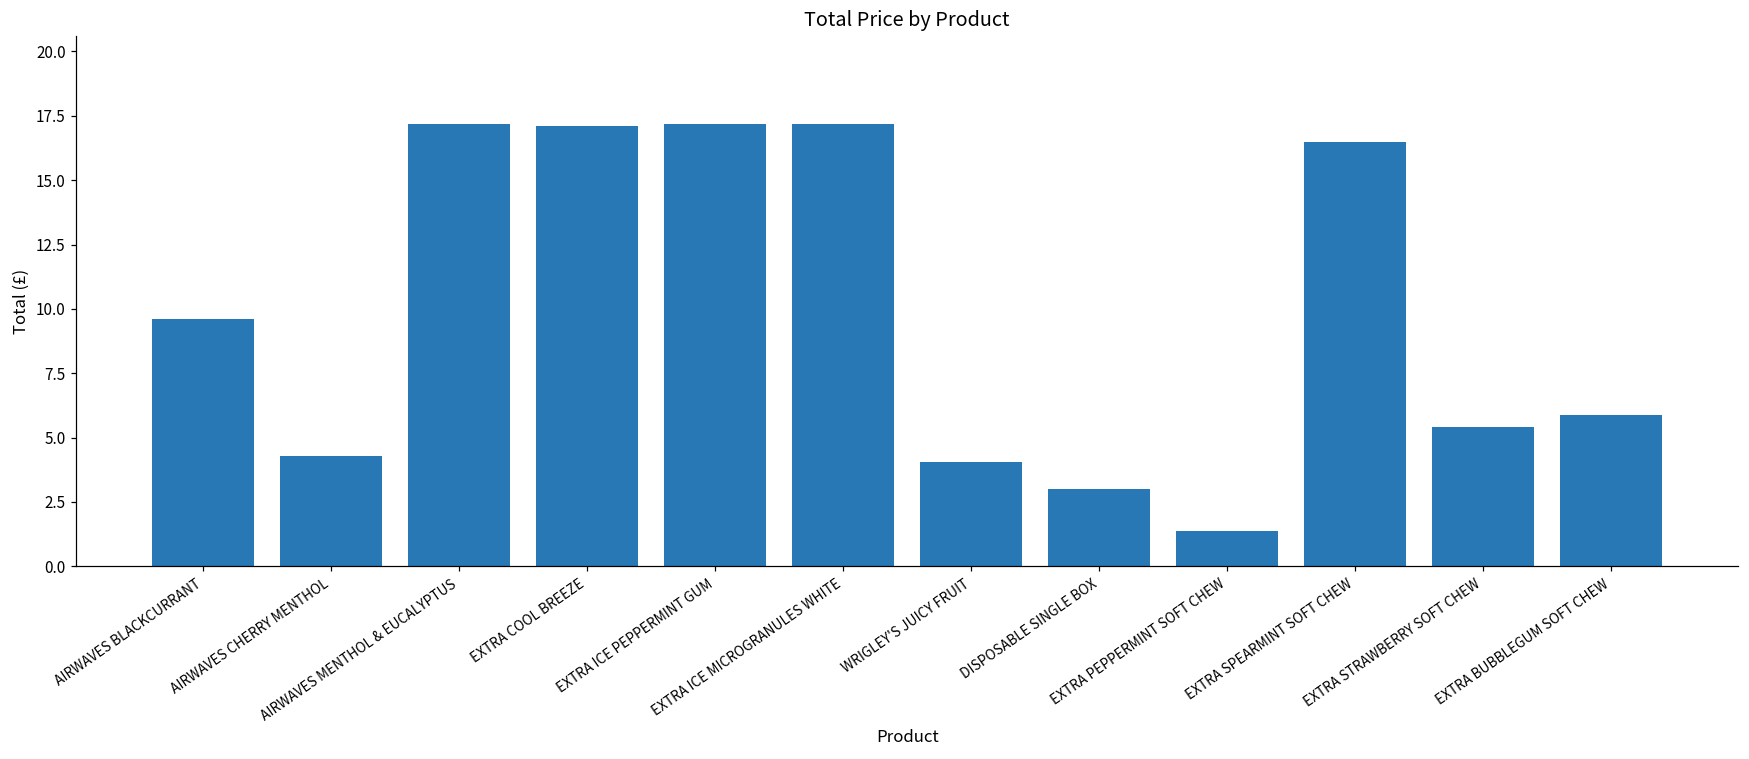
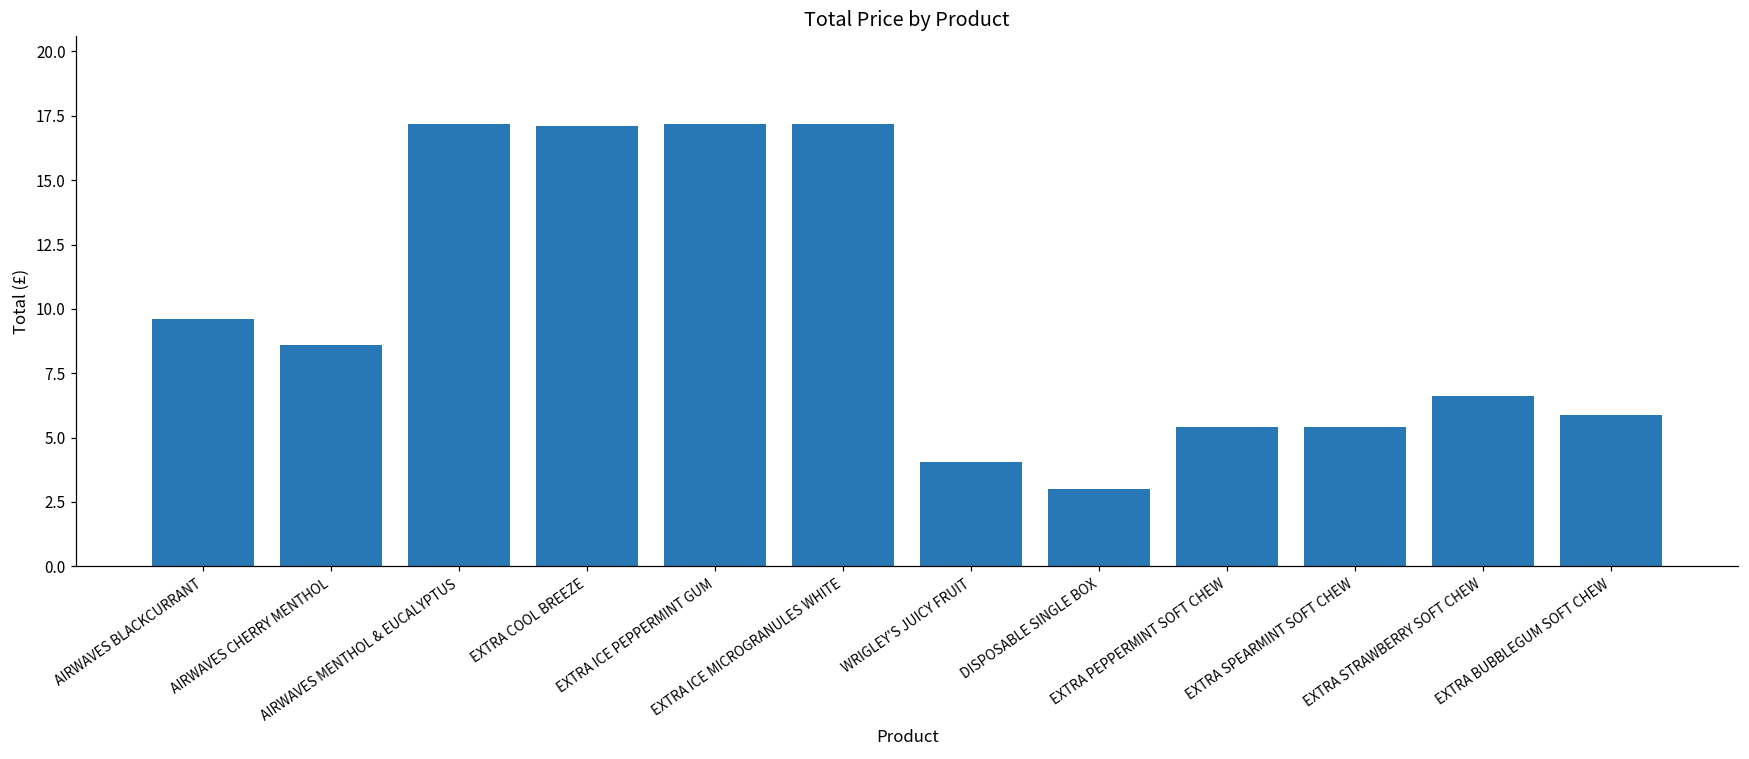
  {
    "AIRWAVES BLACKCURRANT": 9.6,
-   "AIRWAVES CHERRY MENTHOL": 4.3,
+   "AIRWAVES CHERRY MENTHOL": 8.6,
    "AIRWAVES MENTHOL & EUCALYPTUS": 17.2,
    "EXTRA COOL BREEZE": 17.1,
    "EXTRA ICE PEPPERMINT GUM": 17.2,
    "EXTRA ICE MICROGRANULES WHITE": 17.2,
    "WRIGLEY'S JUICY FRUIT": 4.1,
    "DISPOSABLE SINGLE BOX": 3.0,
-   "EXTRA PEPPERMINT SOFT CHEW": 1.4,
-   "EXTRA SPEARMINT SOFT CHEW": 16.5,
-   "EXTRA STRAWBERRY SOFT CHEW": 5.4,
+   "EXTRA PEPPERMINT SOFT CHEW": 5.4,
+   "EXTRA SPEARMINT SOFT CHEW": 5.4,
+   "EXTRA STRAWBERRY SOFT CHEW": 6.6,
    "EXTRA BUBBLEGUM SOFT CHEW": 5.9
  }
